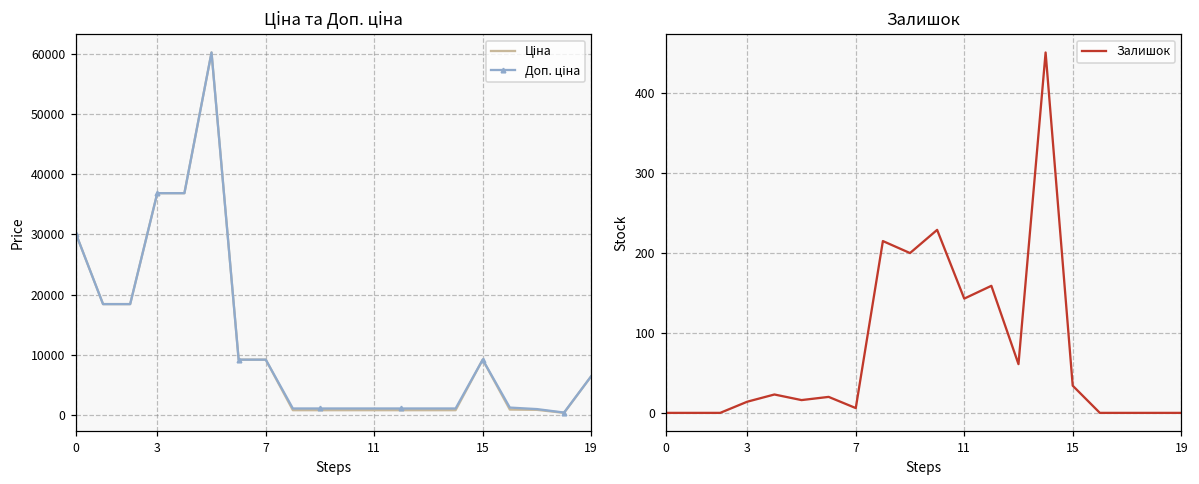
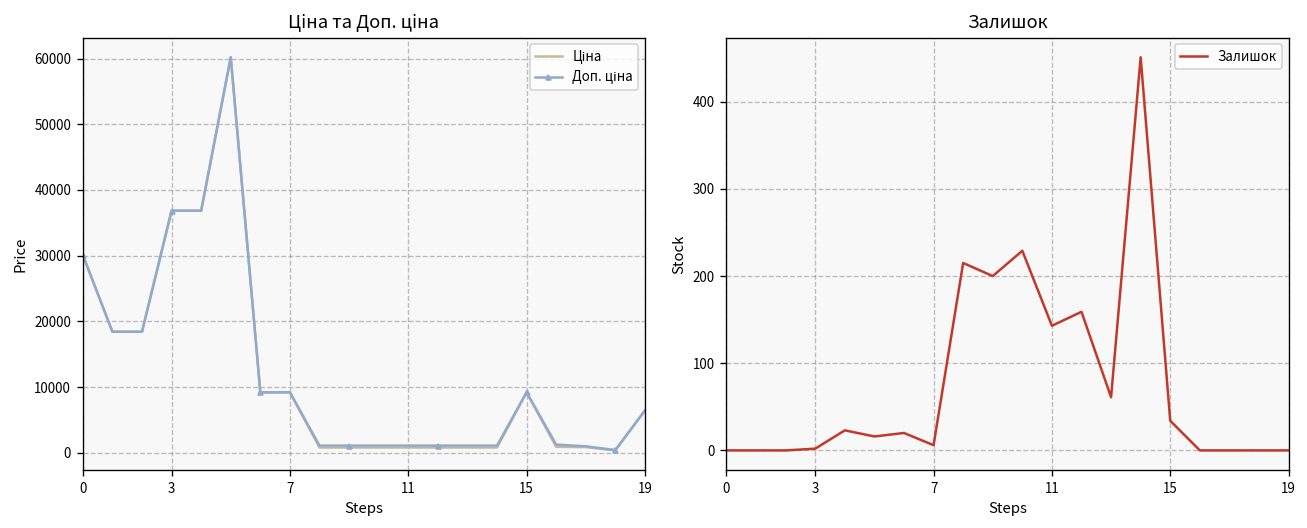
  {
    "Залишок": {
      "0": 0,
-     "3": 10,
+     "3": 0,
      "7": 10,
      "11": 140,
      "15": 30,
      "19": 0
    }
  }
